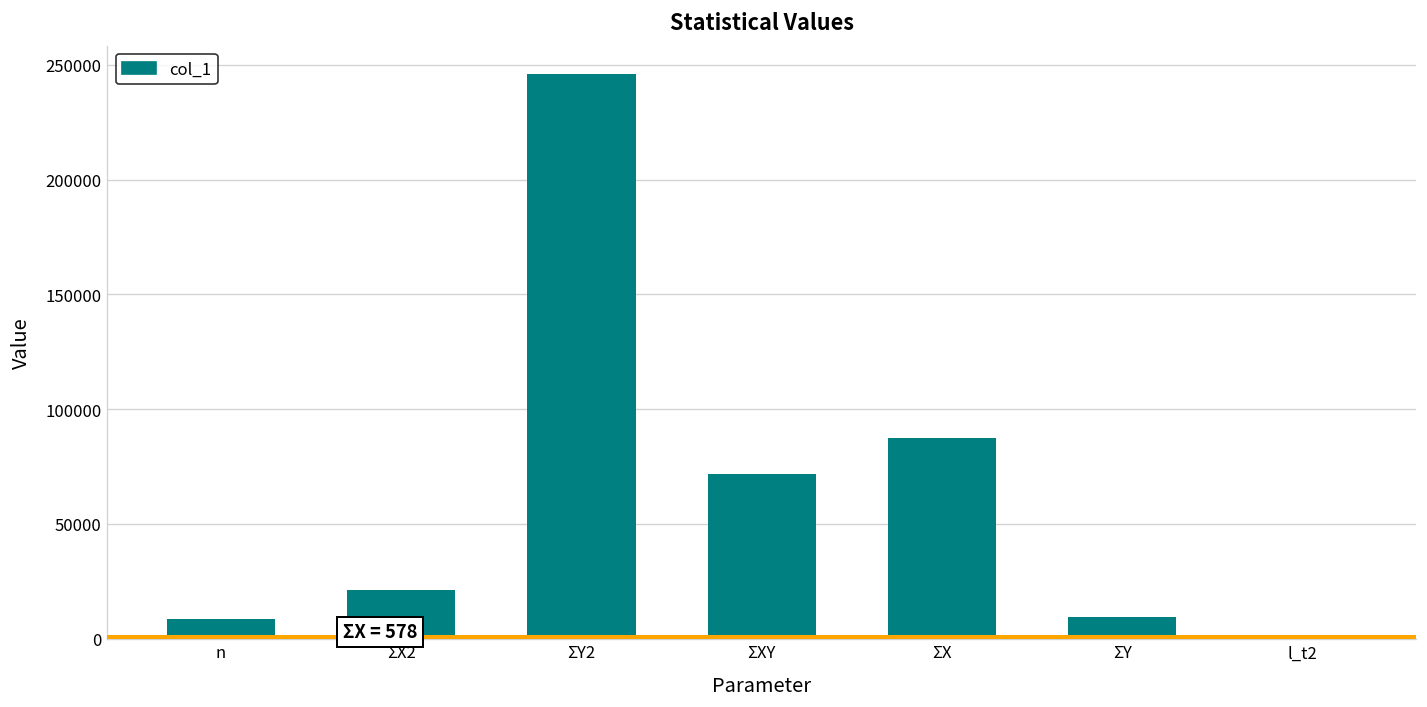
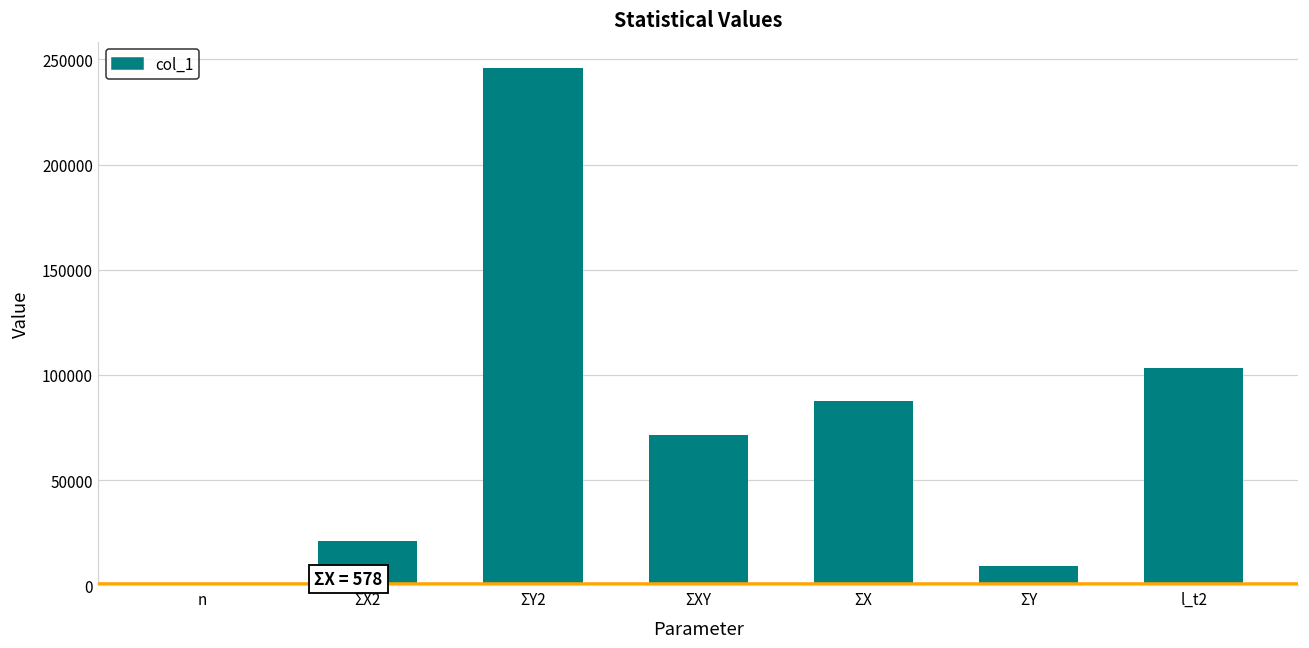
  {
-   "n": 9000,
+   "n": 0,
    "ΣY2": 246000,
    "ΣXY": 72000,
    "ΣX": 87000,
    "ΣY": 9000,
-   "l_t2": 1000
+   "l_t2": 103000
  }
